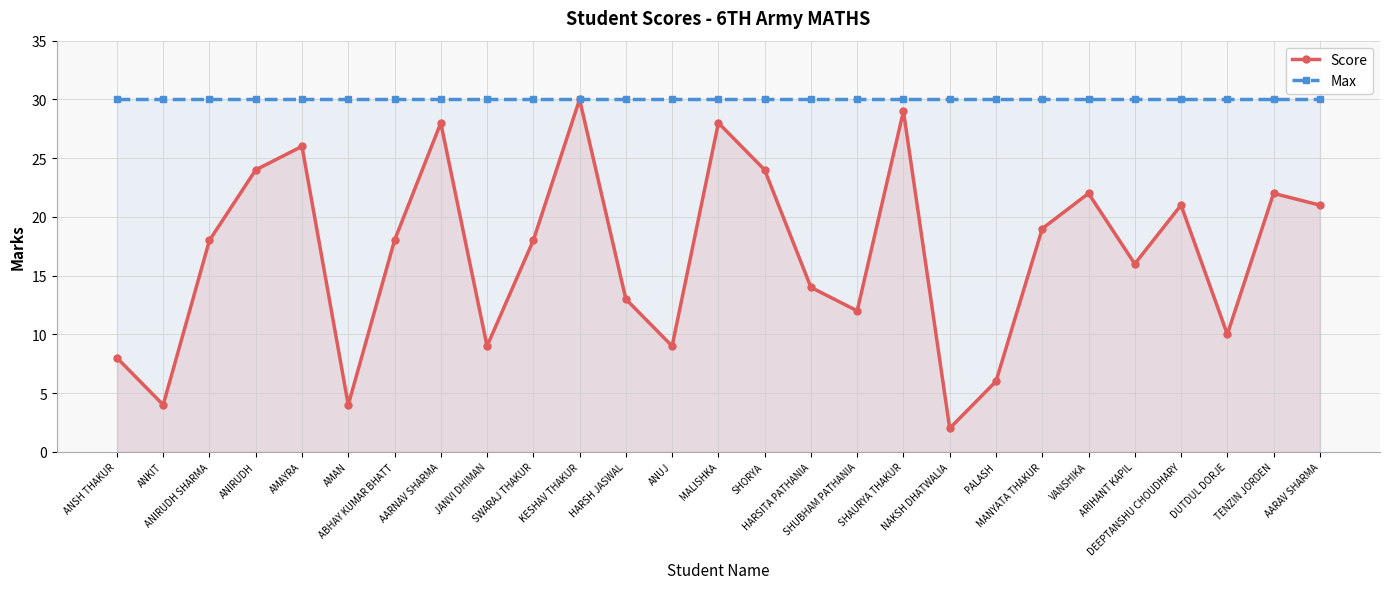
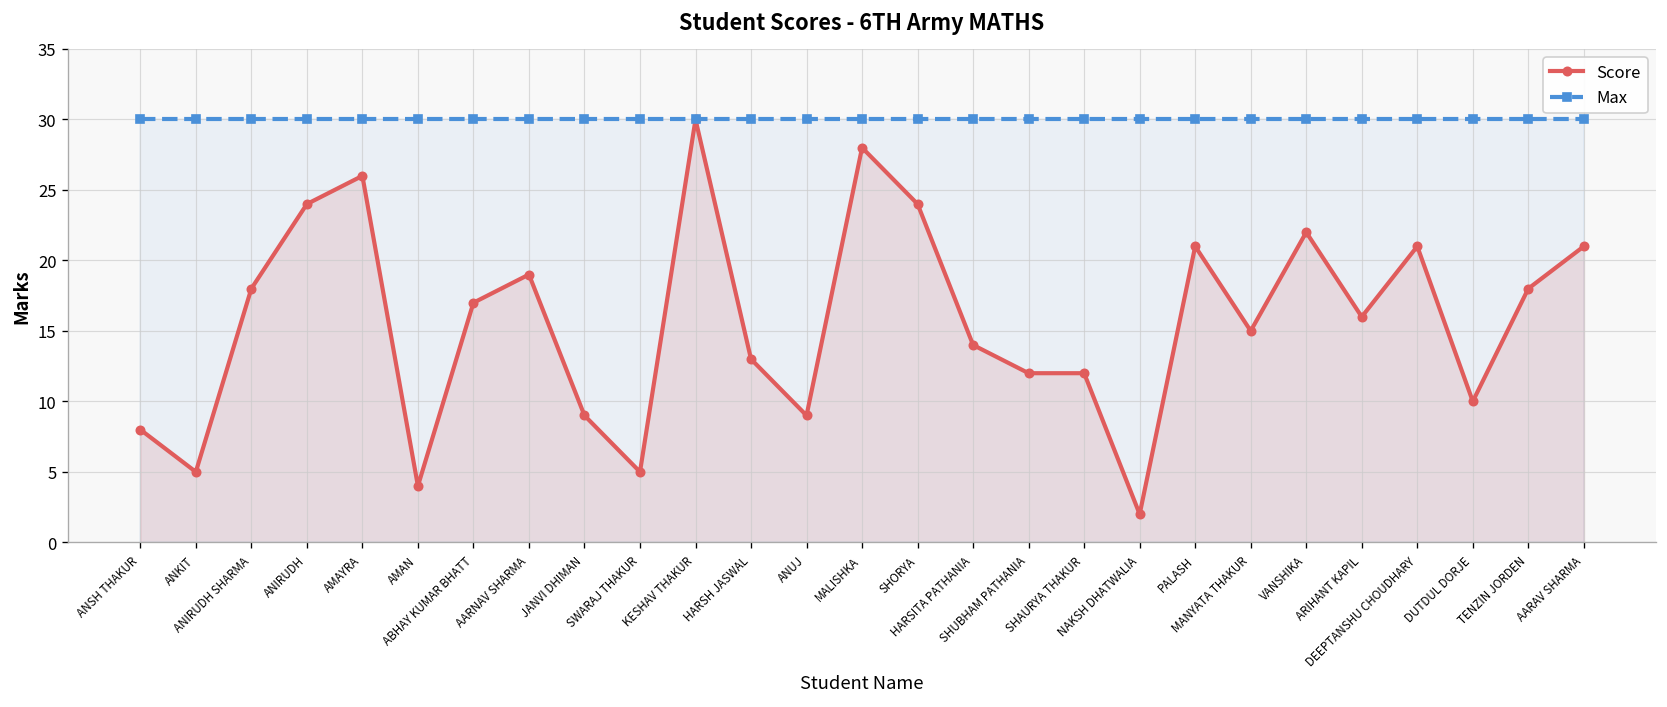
  {
    "Score": {
      "ANSH THAKUR": 8,
-     "ANKIT": 4,
+     "ANKIT": 5,
      "ANIRUDH SHARMA": 18,
      "ANIRUDH": 24,
      "AMAYRA": 26,
      "AMAN": 4,
-     "ABHAY KUMAR BHATT": 18,
-     "AARNAV SHARMA": 28,
+     "ABHAY KUMAR BHATT": 17,
+     "AARNAV SHARMA": 19,
      "JANVI DHIMAN": 9,
-     "SWARAJ THAKUR": 18,
+     "SWARAJ THAKUR": 5,
      "HARSH JASWAL": 13,
      "ANUJ": 9,
      "MALISHKA": 28,
      "SHORYA": 24,
      "HARSITA PATHANIA": 14,
      "SHUBHAM PATHANIA": 12,
-     "SHAURYA THAKUR": 29,
+     "SHAURYA THAKUR": 12,
      "NAKSH DHATWALIA": 2,
-     "PALASH": 6,
-     "MANYATA THAKUR": 19,
+     "PALASH": 21,
+     "MANYATA THAKUR": 15,
      "VANSHIKA": 22,
      "ARIHANT KAPIL": 16,
      "DEEPTANSHU CHOUDHARY": 21,
      "DUTDUL DORJE": 10,
-     "TENZIN JORDEN": 22,
+     "TENZIN JORDEN": 18,
      "AARAV SHARMA": 21
    },
    "Max": {
      "ANSH THAKUR": 30,
      "ANKIT": 30,
      "ANIRUDH SHARMA": 30,
      "ANIRUDH": 30,
      "AMAYRA": 30,
      "AMAN": 30,
      "ABHAY KUMAR BHATT": 30,
      "AARNAV SHARMA": 30,
      "JANVI DHIMAN": 30,
      "SWARAJ THAKUR": 30,
      "HARSH JASWAL": 30,
      "ANUJ": 30,
      "MALISHKA": 30,
      "SHORYA": 30,
      "HARSITA PATHANIA": 30,
      "SHUBHAM PATHANIA": 30,
      "SHAURYA THAKUR": 30,
      "NAKSH DHATWALIA": 30,
      "PALASH": 30,
      "MANYATA THAKUR": 30,
      "VANSHIKA": 30,
      "ARIHANT KAPIL": 30,
      "DEEPTANSHU CHOUDHARY": 30,
      "DUTDUL DORJE": 30,
      "TENZIN JORDEN": 30,
      "AARAV SHARMA": 30
    }
  }
